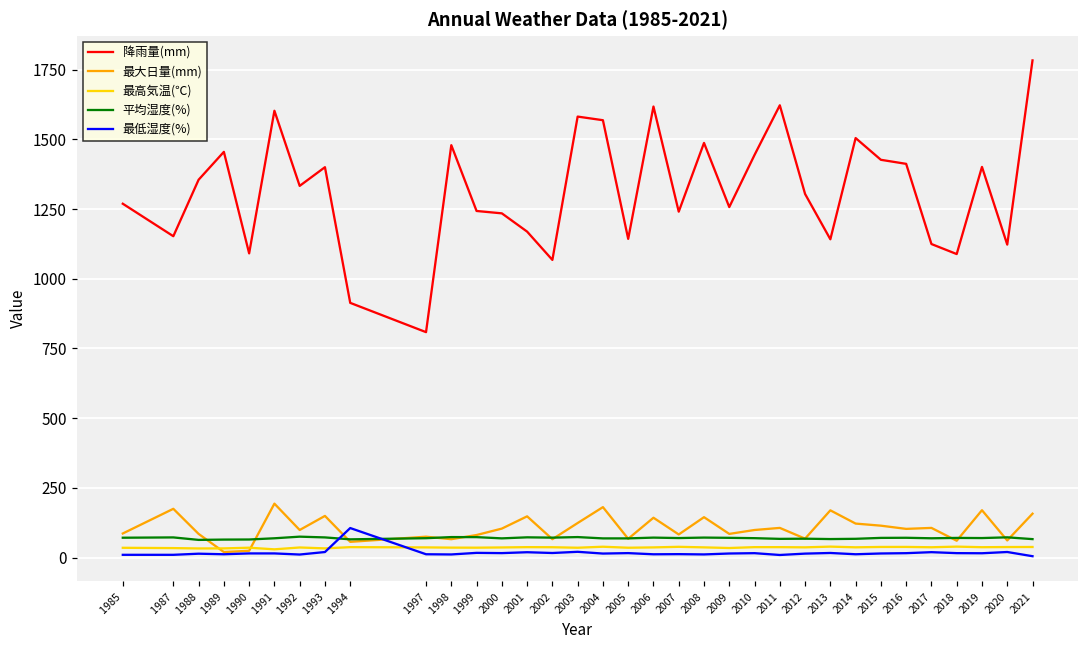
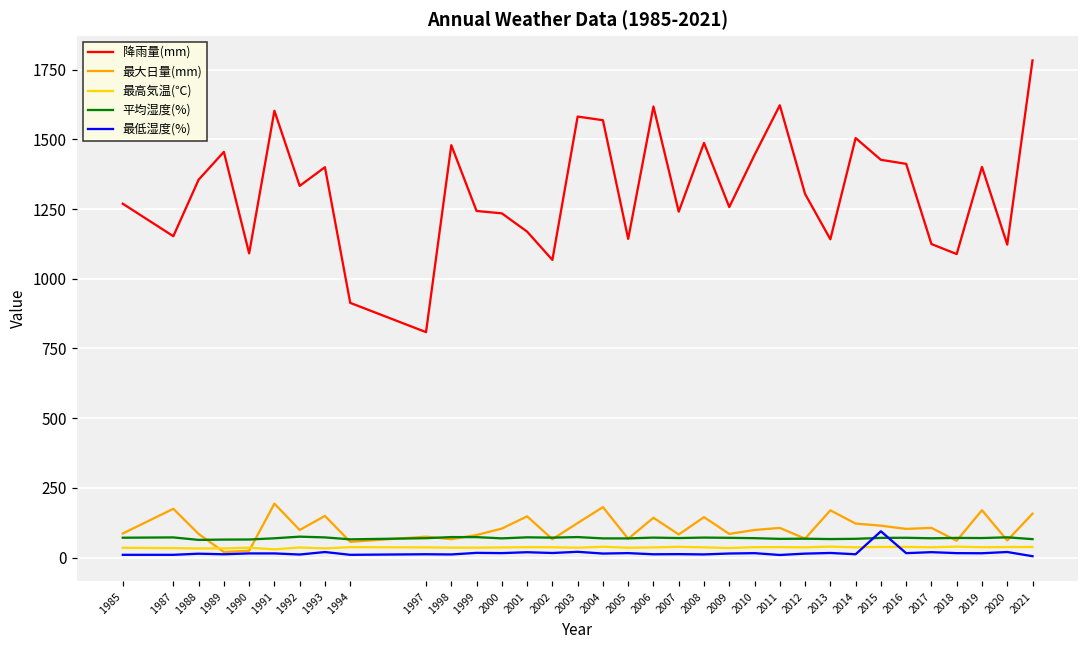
  {
    "降雨量(mm)": {
      "1985": 1270,
      "1987": 1150,
      "1988": 1360,
      "1989": 1460,
      "1990": 1090,
      "1991": 1600,
      "1992": 1330,
      "1993": 1400,
      "1994": 910,
      "1997": 810,
      "1998": 1480,
      "1999": 1240,
      "2000": 1230,
      "2001": 1170,
      "2002": 1070,
      "2003": 1580,
      "2004": 1570,
      "2005": 1140,
      "2006": 1620,
      "2007": 1240,
      "2008": 1490,
      "2009": 1260,
      "2010": 1440,
      "2011": 1620,
      "2012": 1300,
      "2013": 1140,
      "2014": 1500,
      "2015": 1430,
      "2016": 1410,
      "2017": 1120,
      "2018": 1090,
      "2019": 1400,
      "2020": 1120,
      "2021": 1780
    },
    "平均湿度(%)": {
      "1985": 70,
      "1987": 70,
      "1988": 60,
      "1989": 60,
      "1990": 60,
      "1991": 70,
      "1992": 80,
      "1993": 70,
      "2000": 70,
      "2001": 70,
      "2003": 70,
      "2004": 70,
      "2006": 70,
      "2007": 70,
      "2008": 70,
      "2009": 70,
      "2010": 70,
      "2011": 70,
      "2013": 70,
      "2014": 70,
      "2015": 70,
      "2016": 70,
      "2017": 70,
      "2018": 70,
      "2019": 70,
      "2020": 70,
      "2021": 70
    },
    "最低湿度(%)": {
      "1985": 10,
      "1987": 10,
      "1988": 10,
      "1991": 20,
      "1992": 10,
      "1993": 20,
-     "1994": 110,
+     "1994": 10,
      "1997": 10,
      "1998": 10,
      "1999": 20,
      "2000": 20,
      "2001": 20,
      "2002": 20,
      "2003": 20,
      "2004": 10,
      "2005": 20,
      "2006": 10,
      "2007": 10,
      "2008": 10,
      "2009": 10,
      "2010": 20,
      "2011": 10,
      "2012": 10,
      "2013": 20,
      "2014": 10,
-     "2015": 10,
+     "2015": 90,
      "2016": 20,
      "2017": 20,
      "2018": 20,
      "2019": 20,
      "2020": 20,
      "2021": 10
    }
  }
